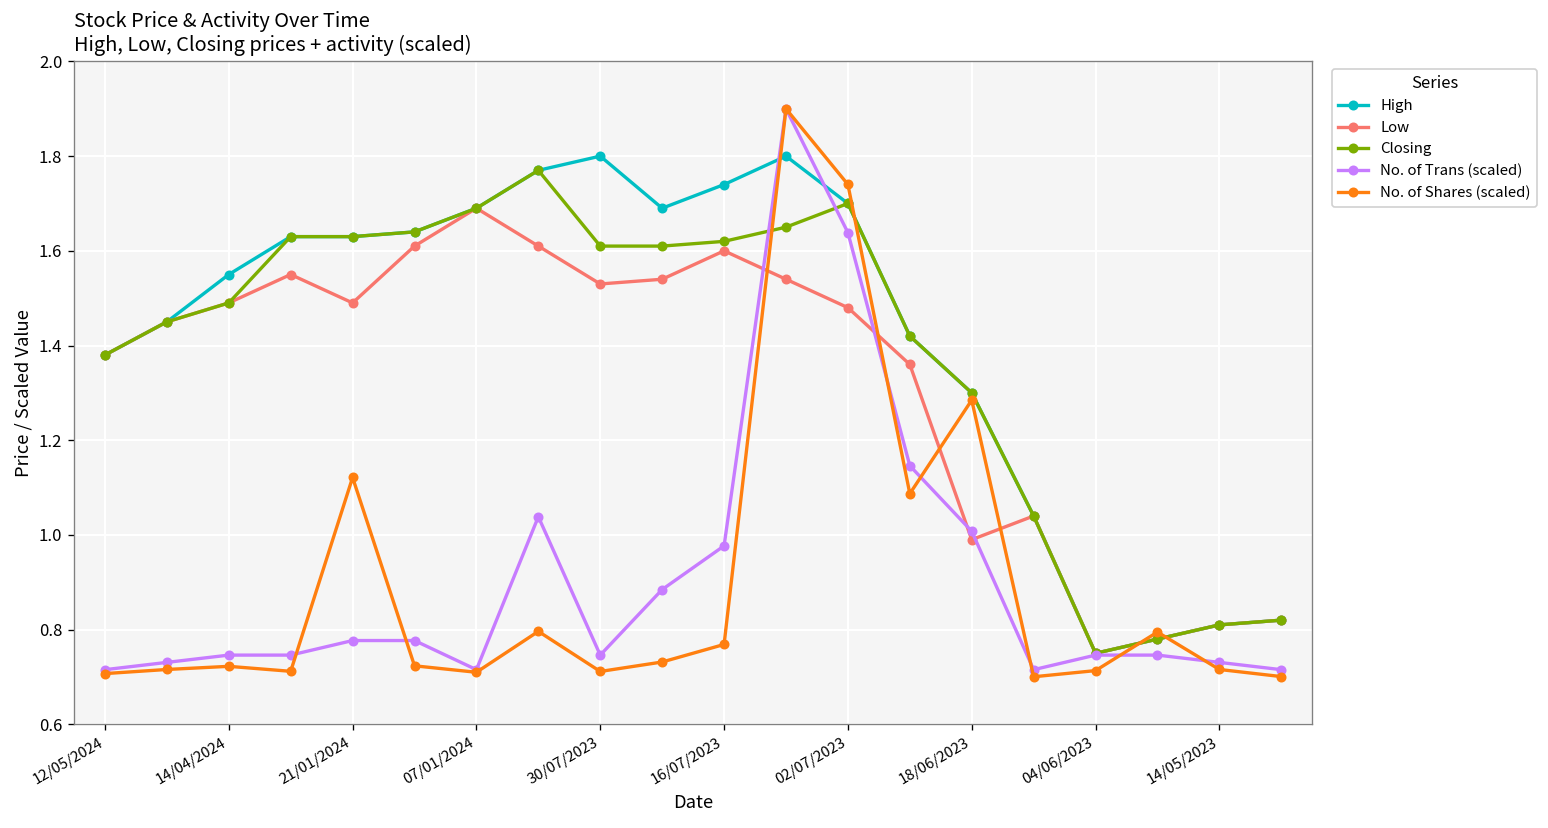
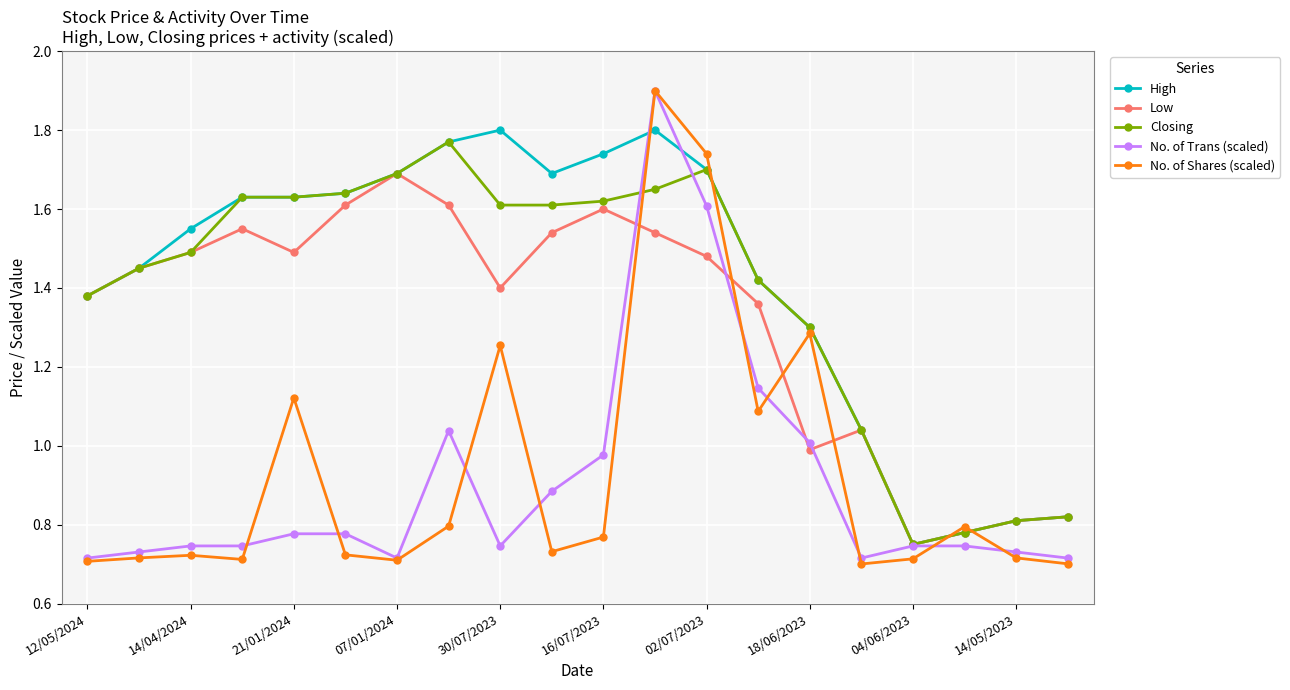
  {
    "High": {
      "14/04/2024": 1.55,
      "30/07/2023": 1.80,
      "16/07/2023": 1.74
    },
    "Low": {
      "21/01/2024": 1.49,
-     "30/07/2023": 1.53,
+     "30/07/2023": 1.40,
      "16/07/2023": 1.60,
      "02/07/2023": 1.48,
      "18/06/2023": 0.99
    },
    "Closing": {
      "30/07/2023": 1.61,
      "16/07/2023": 1.62
    },
    "No. of Trans (scaled)": {
      "12/05/2024": 0.72,
      "14/04/2024": 0.75,
      "21/01/2024": 0.78,
      "30/07/2023": 0.75,
      "16/07/2023": 0.98,
-     "02/07/2023": 1.64,
+     "02/07/2023": 1.61,
      "18/06/2023": 1.01,
      "14/05/2023": 0.73
    },
    "No. of Shares (scaled)": {
      "12/05/2024": 0.71,
      "14/04/2024": 0.72,
      "21/01/2024": 1.12,
-     "30/07/2023": 0.71,
+     "30/07/2023": 1.25,
      "16/07/2023": 0.77,
      "02/07/2023": 1.74,
      "18/06/2023": 1.28,
      "04/06/2023": 0.71,
      "14/05/2023": 0.72
    }
  }
